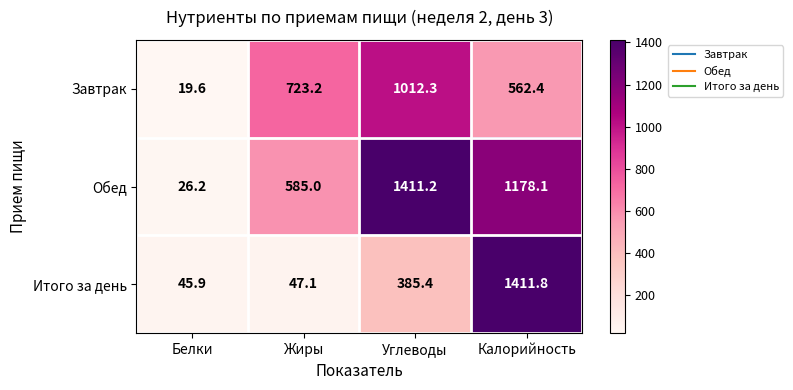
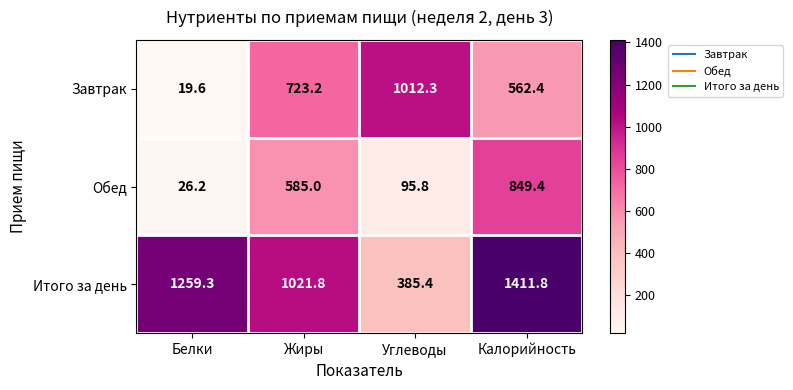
  {
    "Завтрак": {
      "Белки": 19.6,
      "Жиры": 723.2,
      "Углеводы": 1012.3,
      "Калорийность": 562.4
    },
    "Обед": {
      "Белки": 26.2,
      "Жиры": 585.0,
-     "Углеводы": 1411.2,
-     "Калорийность": 1178.1
+     "Углеводы": 95.8,
+     "Калорийность": 849.4
    },
    "Итого за день": {
-     "Белки": 45.9,
-     "Жиры": 47.1,
+     "Белки": 1259.3,
+     "Жиры": 1021.8,
      "Углеводы": 385.4,
      "Калорийность": 1411.8
    }
  }
